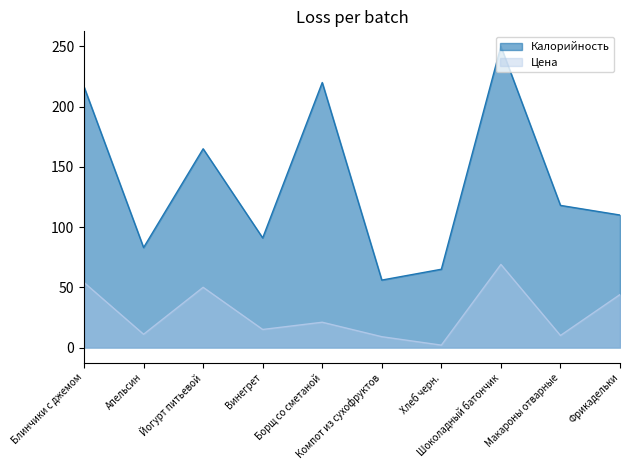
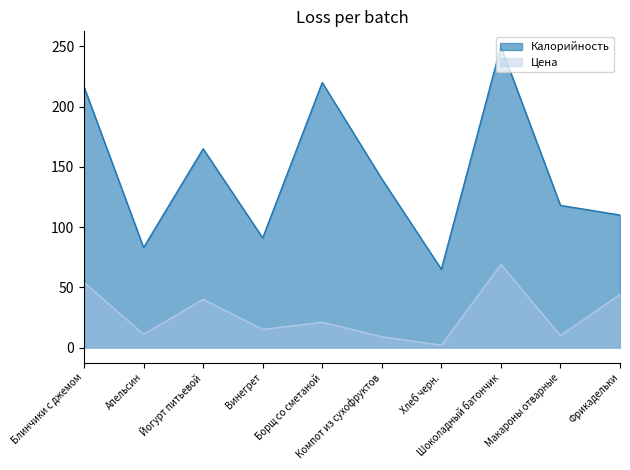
  {
    "Калорийность": {
      "Блинчики с джемом": 216,
      "Апельсин": 83,
      "Йогурт питьевой": 165,
      "Винегрет": 91,
      "Борщ со сметаной": 220,
-     "Компот из сухофруктов": 56,
+     "Компот из сухофруктов": 140,
      "Хлеб черн.": 65,
      "Макароны отварные": 118,
      "Фрикадельки": 110
    },
    "Цена": {
      "Блинчики с джемом": 54,
      "Апельсин": 11,
-     "Йогурт питьевой": 50,
+     "Йогурт питьевой": 40,
      "Винегрет": 15,
      "Борщ со сметаной": 21,
      "Компот из сухофруктов": 9,
      "Хлеб черн.": 2,
      "Шоколадный батончик": 69,
      "Макароны отварные": 10,
      "Фрикадельки": 44
    }
  }
